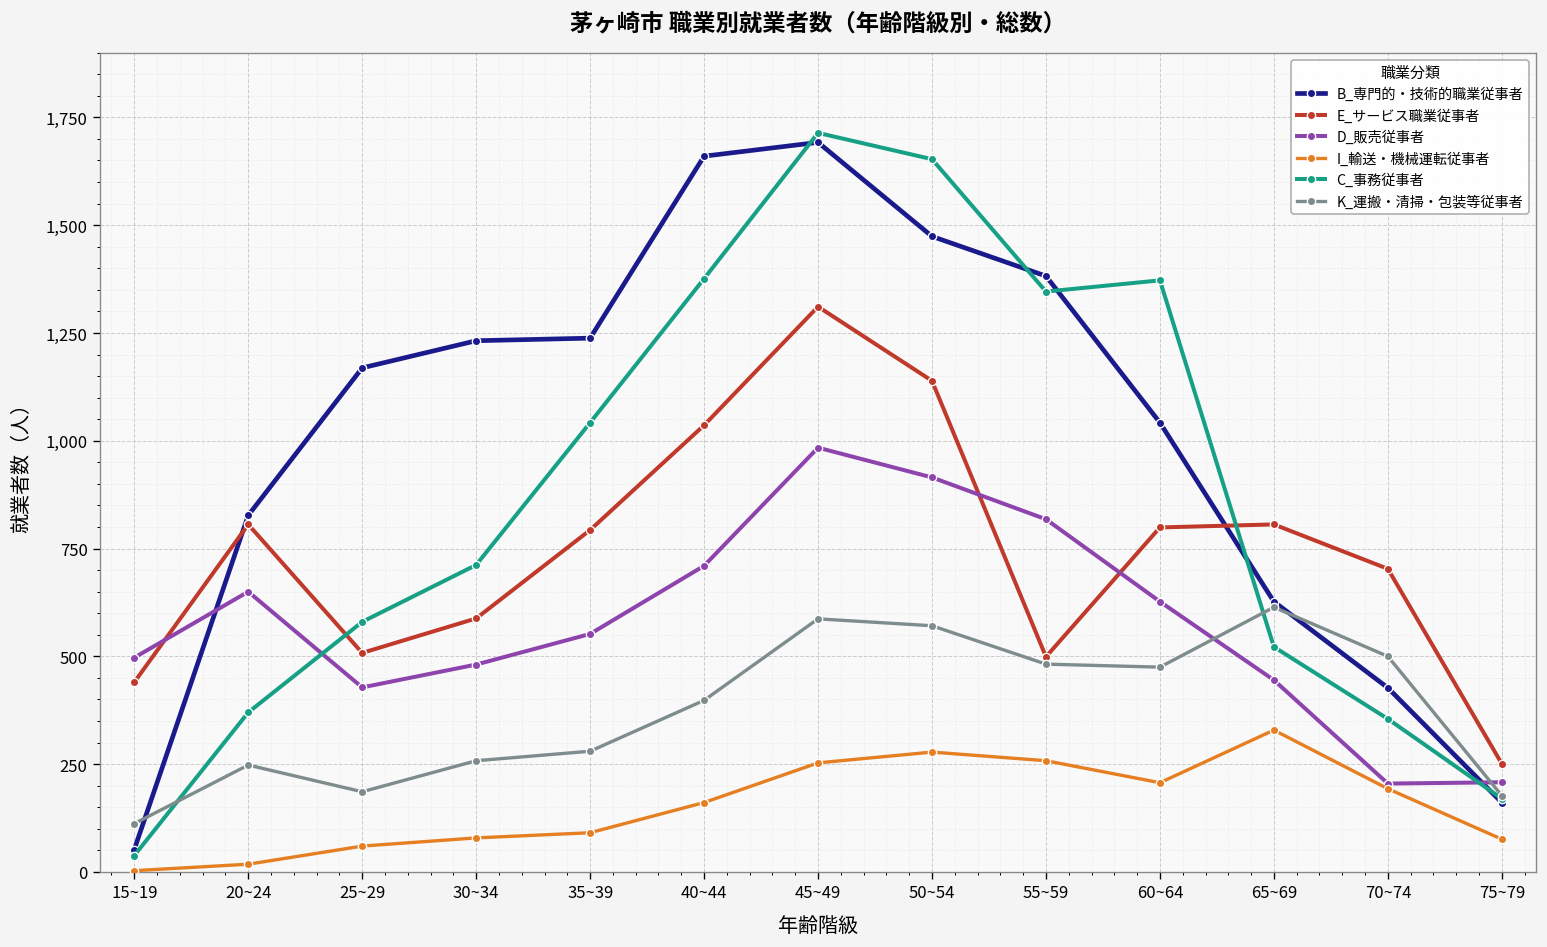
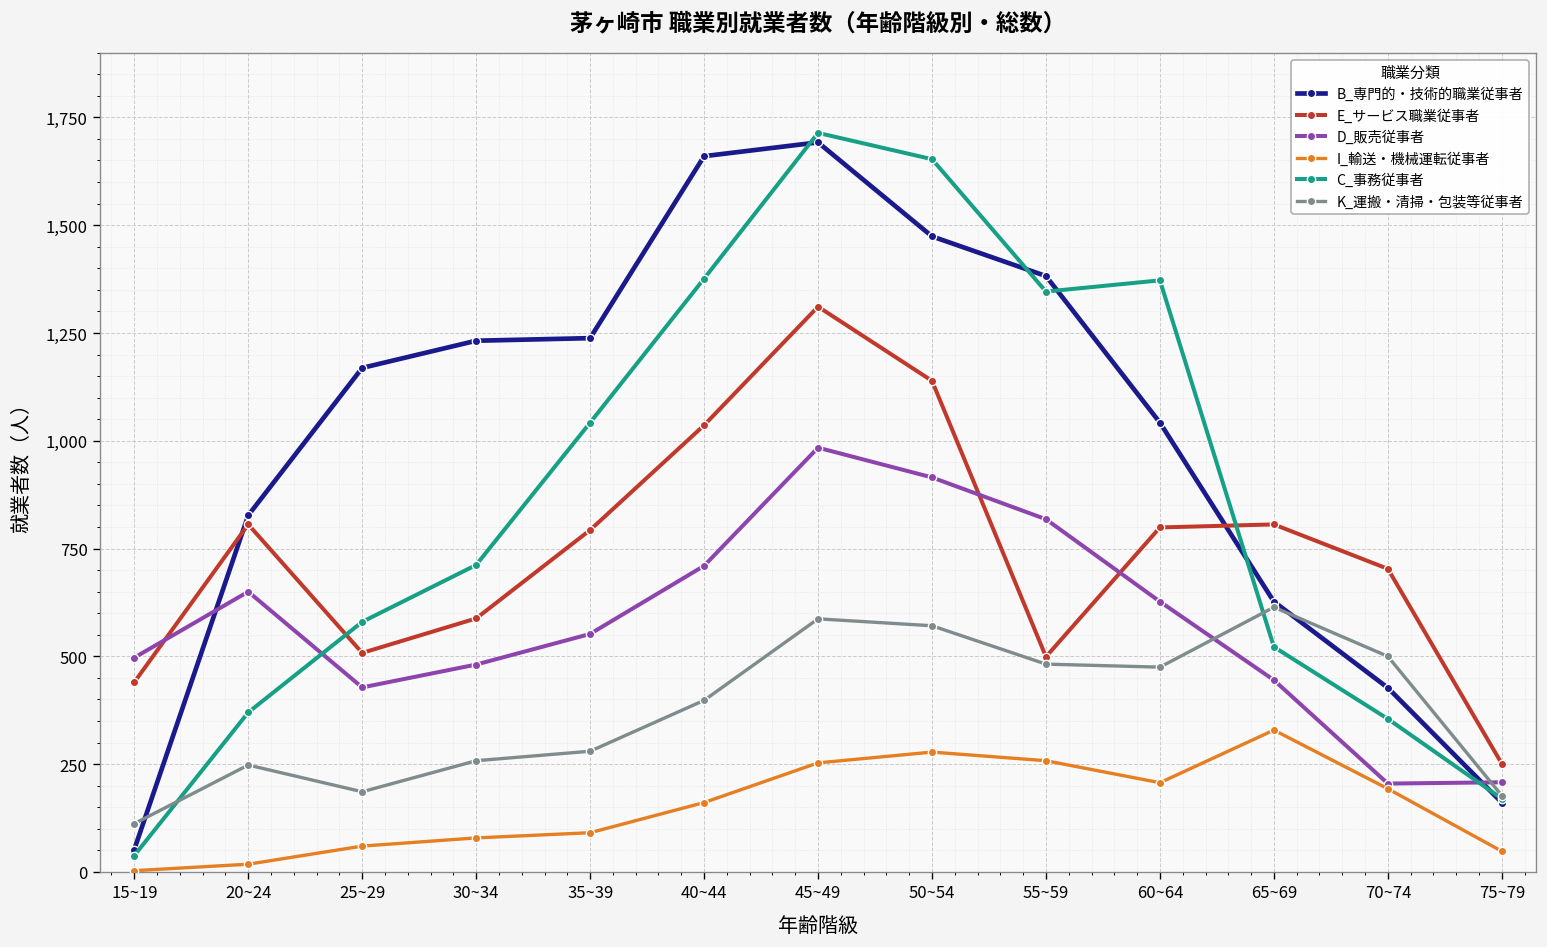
  {
    "B_専門的・技術的職業従事者": {
      "15~19": "50",
      "20~24": "830",
      "25~29": "1,170",
      "30~34": "1,230",
      "35~39": "1,240",
      "40~44": "1,660",
      "45~49": "1,690",
      "50~54": "1,470",
      "55~59": "1,380",
      "60~64": "1,040",
      "65~69": "630",
      "70~74": "430",
      "75~79": "160"
    },
    "E_サービス職業従事者": {
      "15~19": "440",
      "20~24": "810",
      "25~29": "510",
      "30~34": "590",
      "35~39": "790",
      "40~44": "1,040",
      "45~49": "1,310",
      "50~54": "1,140",
      "55~59": "500",
      "60~64": "800",
      "65~69": "810",
      "70~74": "700",
      "75~79": "250"
    },
    "D_販売従事者": {
      "15~19": "500",
      "20~24": "650",
      "25~29": "430",
      "30~34": "480",
      "35~39": "550",
      "40~44": "710",
      "45~49": "980",
      "50~54": "920",
      "55~59": "820",
      "60~64": "630",
      "65~69": "450",
      "70~74": "210",
      "75~79": "210"
    },
    "I_輸送・機械運転従事者": {
      "15~19": "0",
      "20~24": "20",
      "25~29": "60",
      "30~34": "80",
      "35~39": "90",
      "40~44": "160",
      "45~49": "250",
      "50~54": "280",
      "55~59": "260",
      "60~64": "210",
      "65~69": "330",
      "70~74": "190",
-     "75~79": "80"
+     "75~79": "50"
    },
    "C_事務従事者": {
      "15~19": "40",
      "20~24": "370",
      "25~29": "580",
      "30~34": "710",
      "35~39": "1,040",
      "40~44": "1,380",
      "45~49": "1,710",
      "50~54": "1,650",
      "55~59": "1,350",
      "60~64": "1,370",
      "65~69": "520",
      "70~74": "360"
    },
    "K_運搬・清掃・包装等従事者": {
      "15~19": "110",
      "20~24": "250",
      "25~29": "190",
      "30~34": "260",
      "35~39": "280",
      "40~44": "400",
      "45~49": "590",
      "50~54": "570",
      "55~59": "480",
      "60~64": "480",
      "65~69": "610",
      "70~74": "500"
    }
  }
